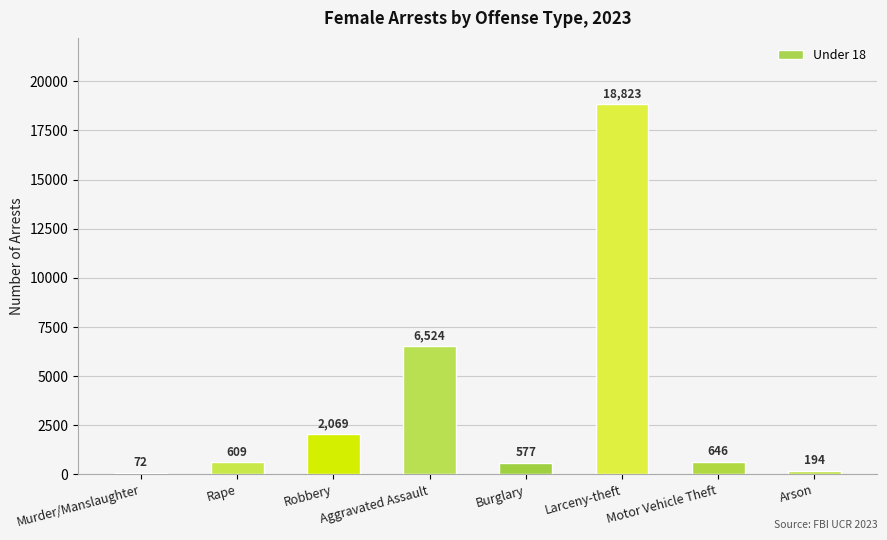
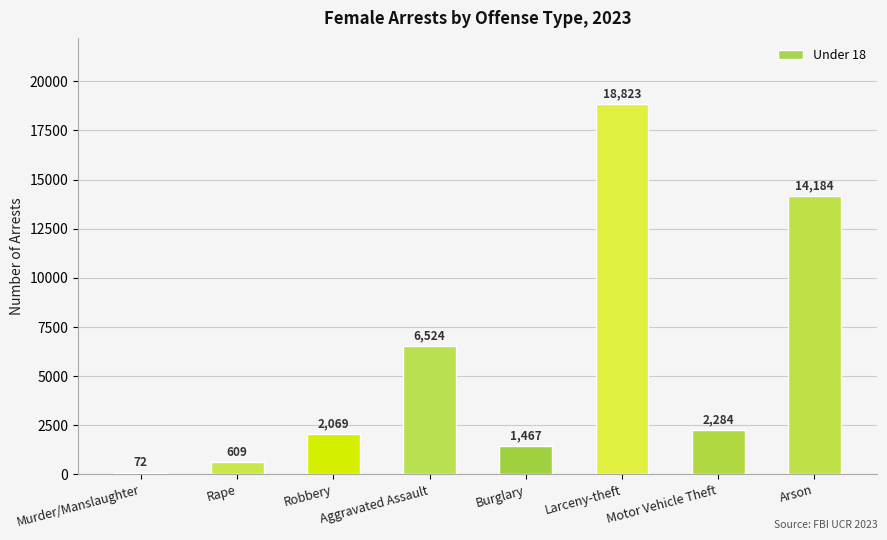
  {
    "Murder/Manslaughter": "72",
    "Rape": "609",
    "Robbery": "2,069",
    "Aggravated Assault": "6,524",
-   "Burglary": "577",
+   "Burglary": "1,467",
    "Larceny-theft": "18,823",
-   "Motor Vehicle Theft": "646",
-   "Arson": "194"
+   "Motor Vehicle Theft": "2,284",
+   "Arson": "14,184"
  }
